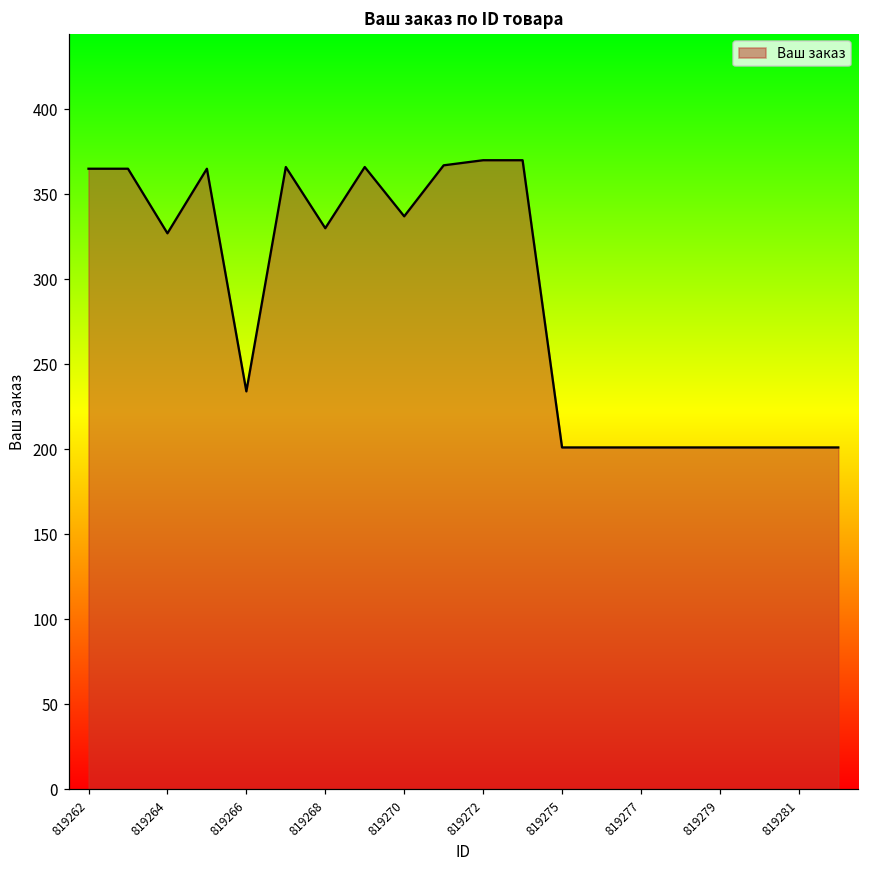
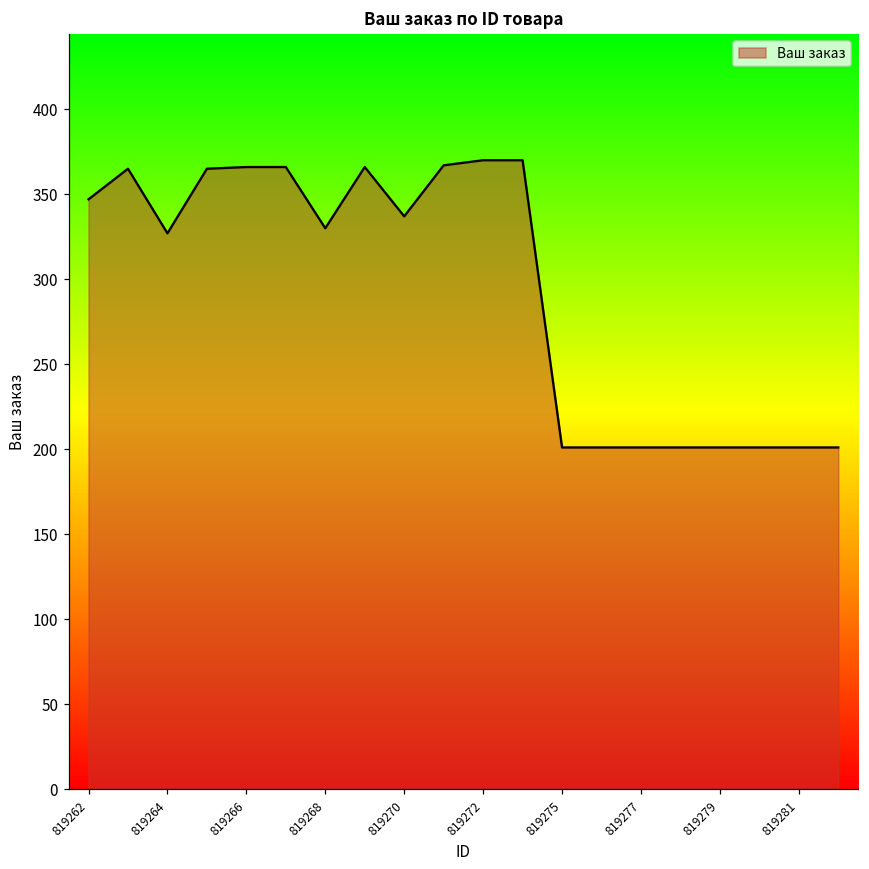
  {
-   "819262": 365,
+   "819262": 347,
    "819264": 327,
-   "819266": 234,
+   "819266": 366,
    "819268": 330,
    "819270": 337,
    "819272": 370,
    "819275": 201,
    "819277": 201,
    "819279": 201,
    "819281": 201
  }
